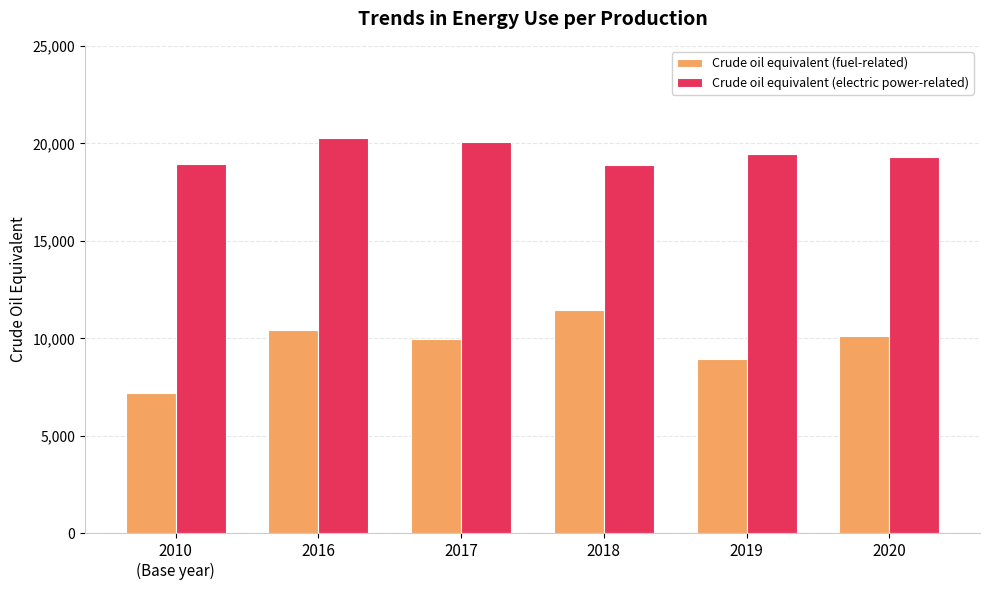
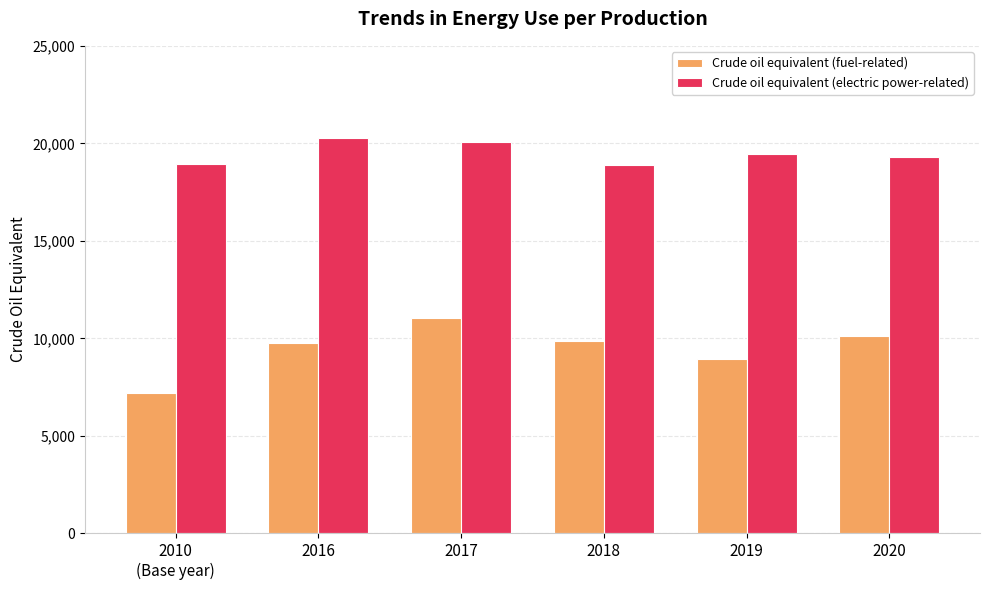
  {
    "Crude oil equivalent (fuel-related)": {
      "2010 (Base year)": "7,200",
-     "2016": "10,500",
-     "2017": "10,000",
-     "2018": "11,500",
+     "2016": "9,800",
+     "2017": "11,000",
+     "2018": "9,900",
      "2019": "8,900",
      "2020": "10,100"
    },
    "Crude oil equivalent (electric power-related)": {
      "2010 (Base year)": "18,900",
      "2016": "20,300",
      "2017": "20,100",
      "2018": "18,900",
      "2019": "19,500",
      "2020": "19,300"
    }
  }
